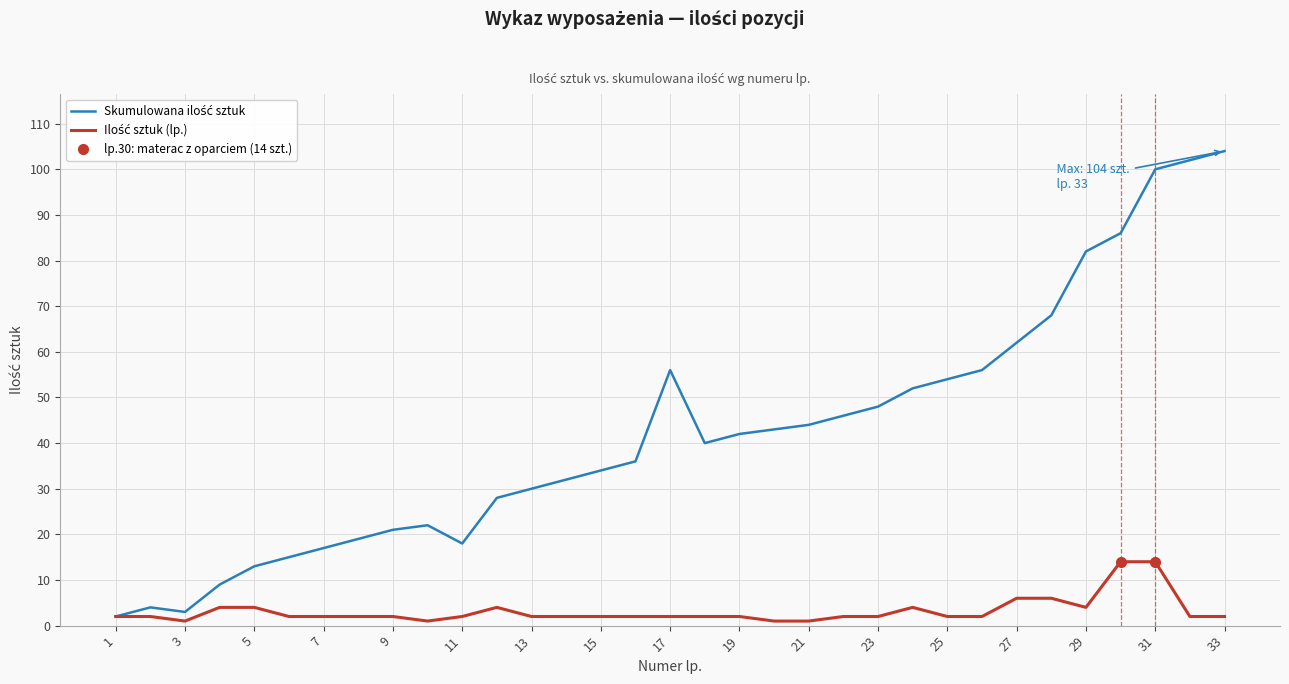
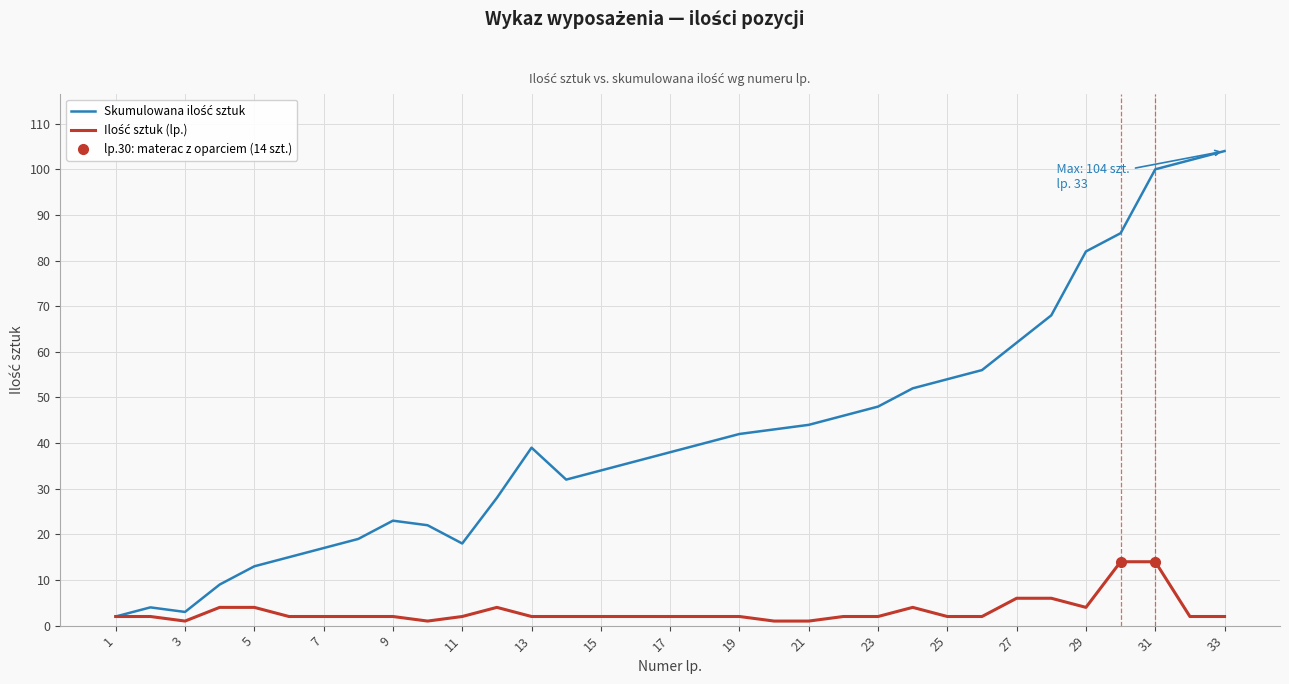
  {
    "Skumulowana ilość sztuk": {
      "3": 3,
      "5": 13,
      "7": 17,
-     "9": 21,
+     "9": 23,
      "11": 18,
-     "13": 30,
+     "13": 39,
      "15": 34,
-     "17": 56,
+     "17": 38,
      "19": 42,
      "21": 44,
      "23": 48,
      "25": 54,
      "27": 62,
      "29": 82,
      "33": 104
    }
  }
